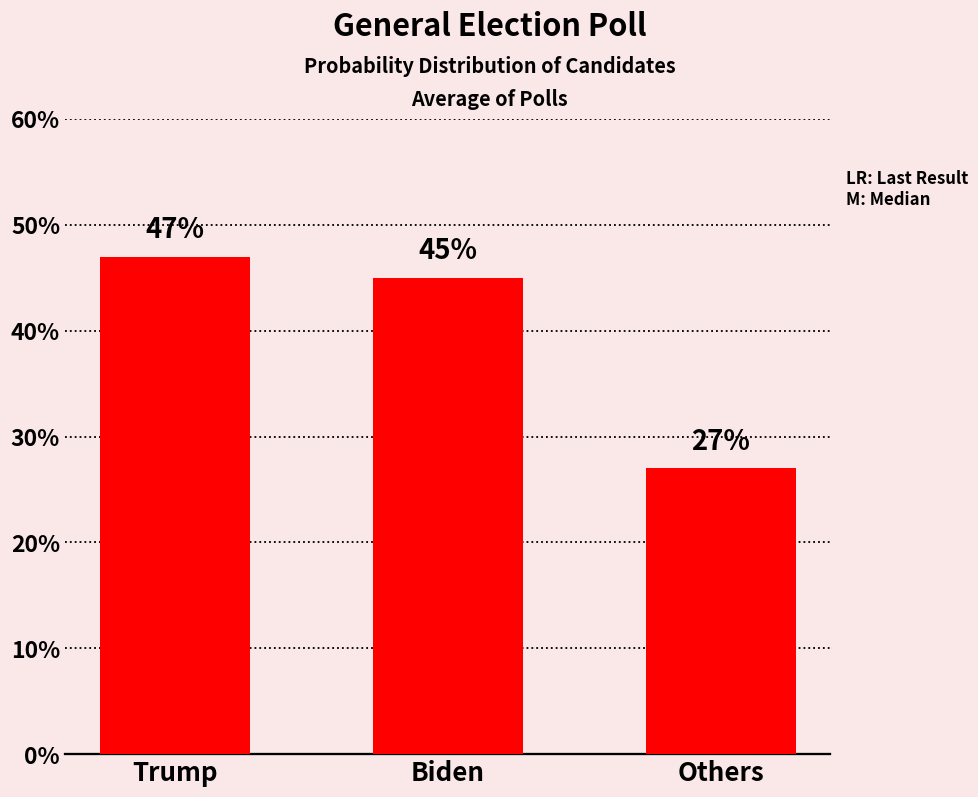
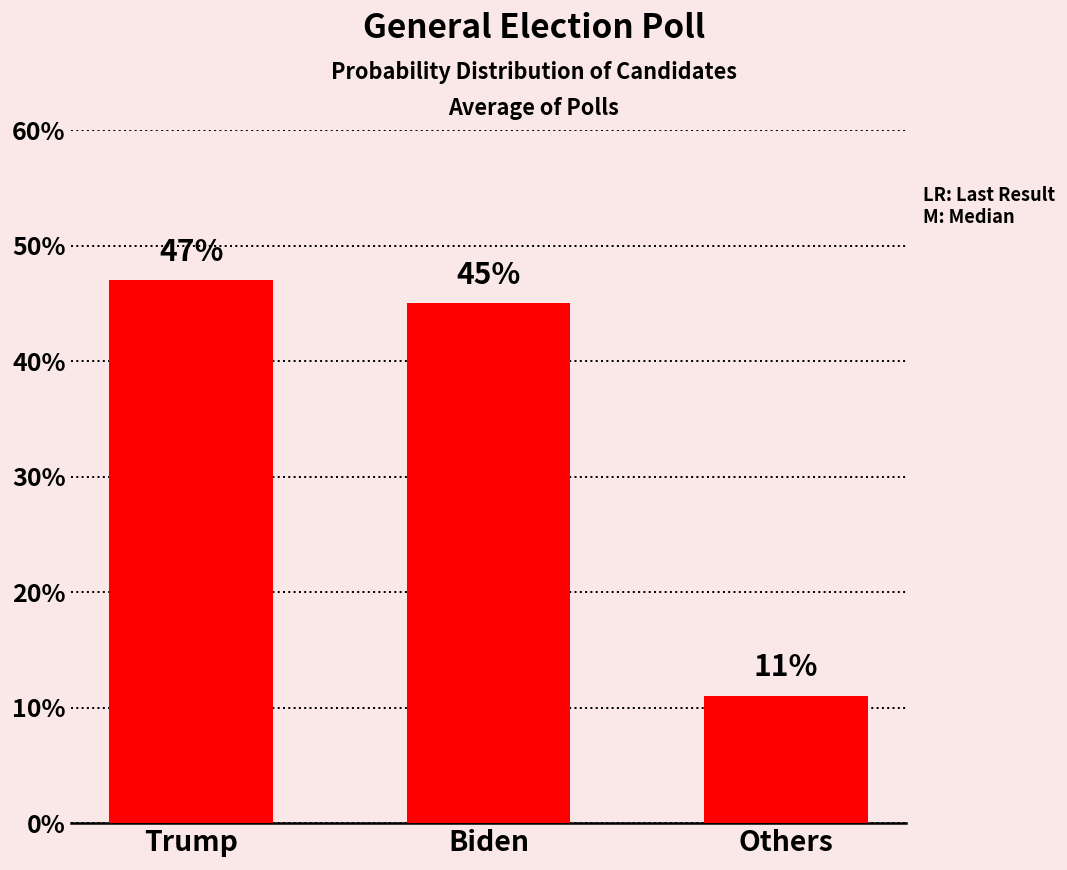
  {
    "Trump": "47%",
    "Biden": "45%",
-   "Others": "27%"
+   "Others": "11%"
  }
